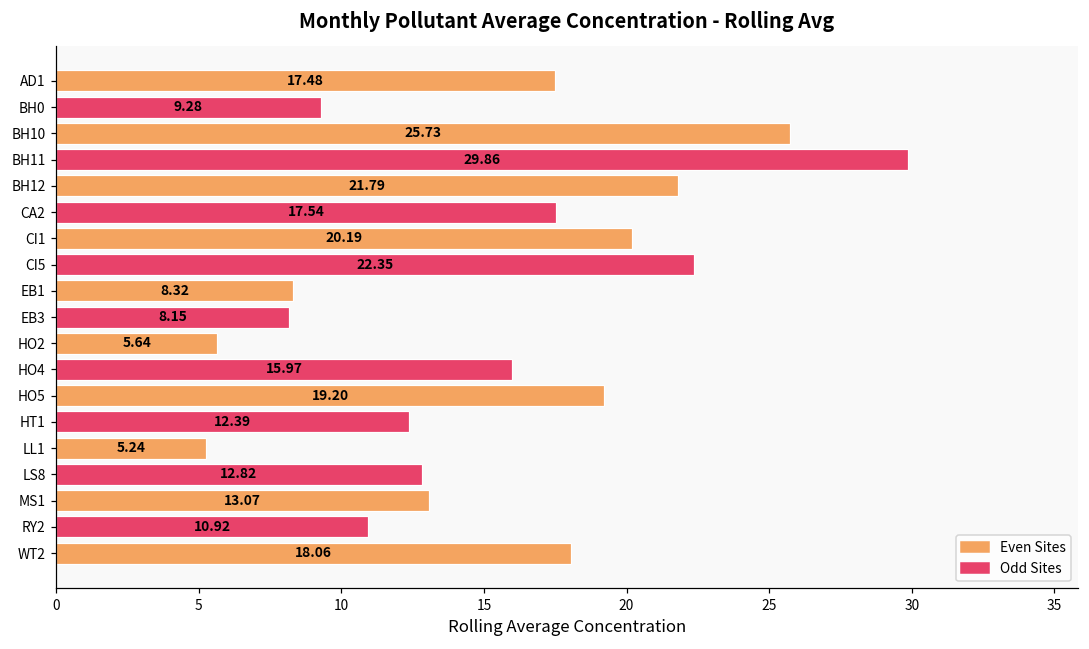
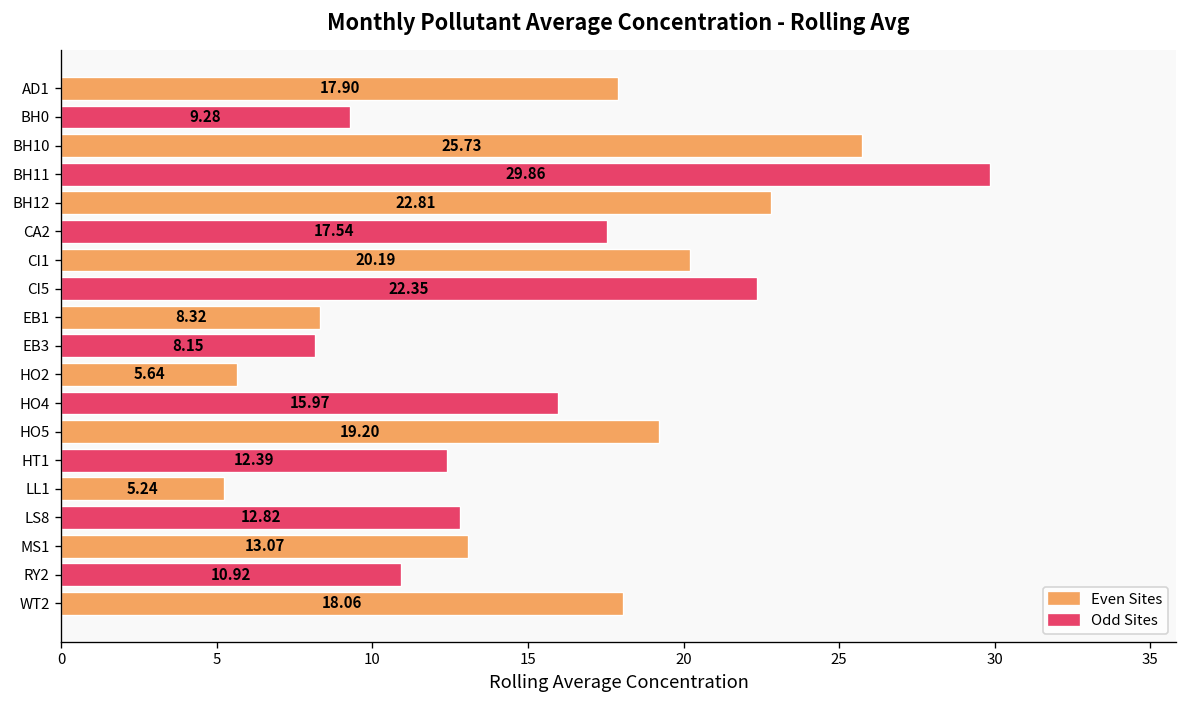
  {
-   "AD1": 17.48,
+   "AD1": 17.90,
    "BH0": 9.28,
    "BH10": 25.73,
    "BH11": 29.86,
-   "BH12": 21.79,
+   "BH12": 22.81,
    "CA2": 17.54,
    "CI1": 20.19,
    "CI5": 22.35,
    "EB1": 8.32,
    "EB3": 8.15,
    "HO2": 5.64,
    "HO4": 15.97,
    "HO5": 19.20,
    "HT1": 12.39,
    "LL1": 5.24,
    "LS8": 12.82,
    "MS1": 13.07,
    "RY2": 10.92,
    "WT2": 18.06
  }
